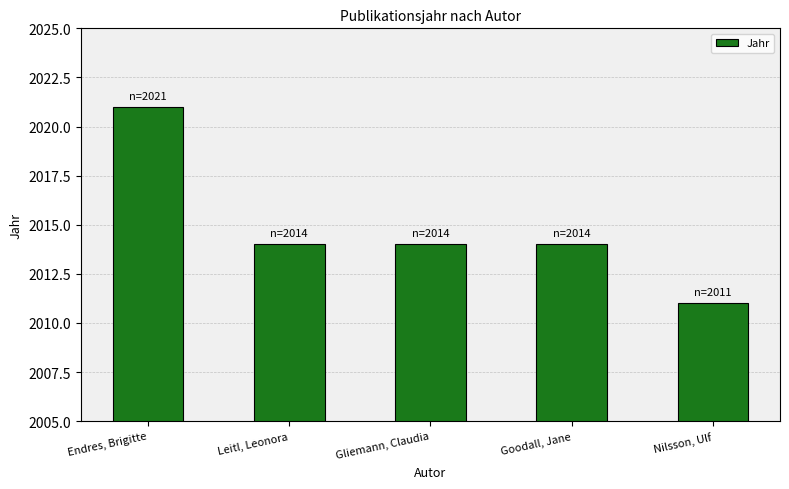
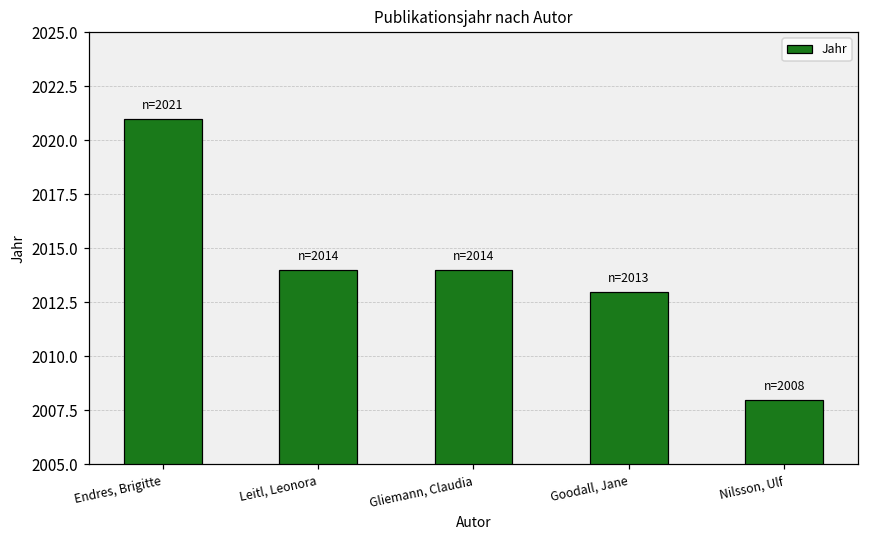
  {
    "Endres, Brigitte": 2021,
    "Leitl, Leonora": 2014,
    "Gliemann, Claudia": 2014,
-   "Goodall, Jane": 2014,
-   "Nilsson, Ulf": 2011
+   "Goodall, Jane": 2013,
+   "Nilsson, Ulf": 2008
  }
